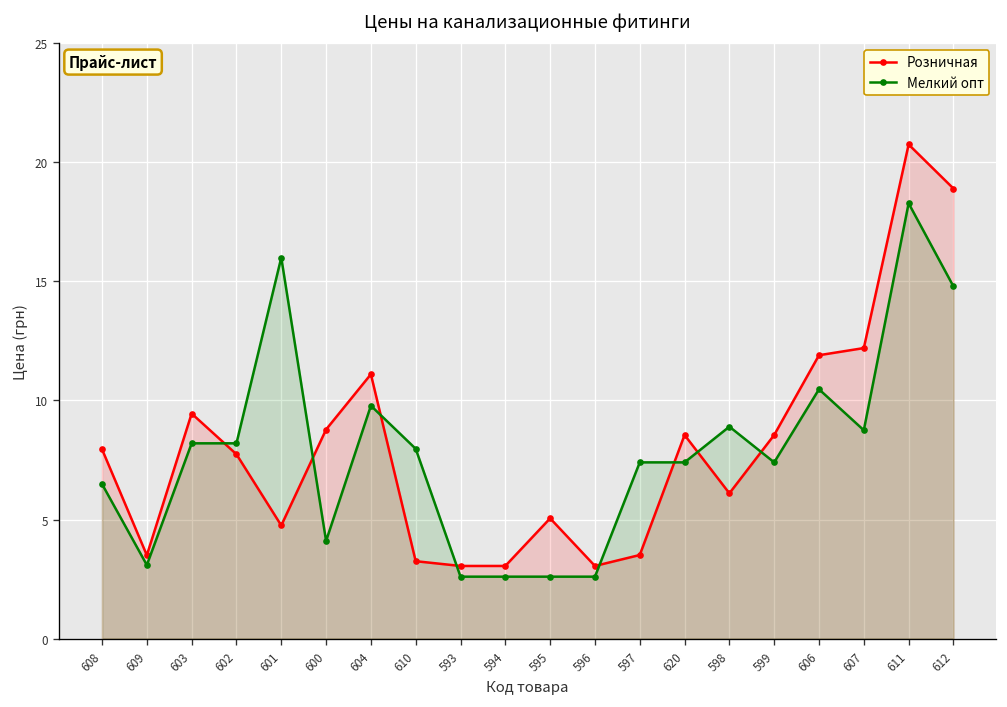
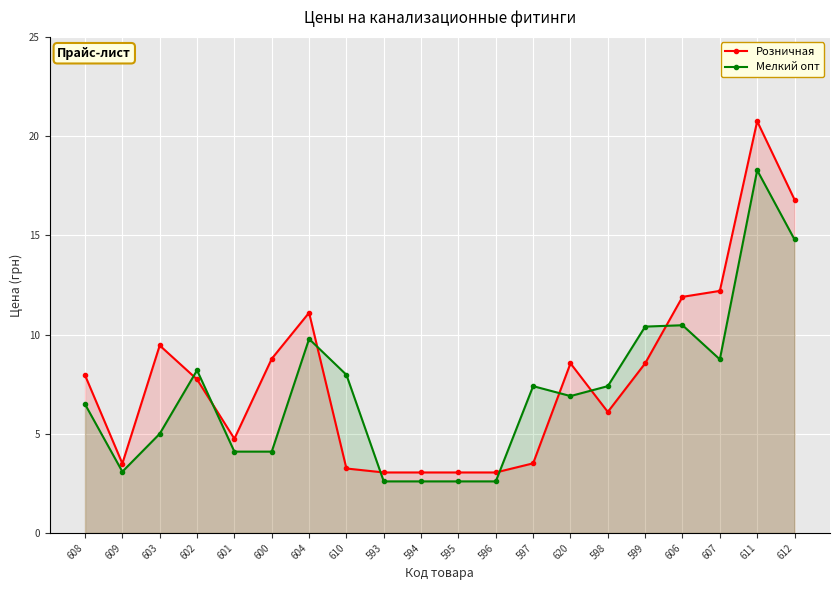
  {
    "Розничная": {
      "608": 8.0,
      "609": 3.5,
      "603": 9.5,
      "602": 7.7,
      "601": 4.8,
      "600": 8.8,
      "604": 11.1,
      "610": 3.3,
      "593": 3.1,
      "594": 3.1,
-     "595": 5.1,
+     "595": 3.1,
      "596": 3.1,
      "597": 3.5,
      "620": 8.6,
      "598": 6.1,
      "599": 8.6,
      "606": 11.9,
      "607": 12.2,
      "611": 20.8,
-     "612": 18.9
+     "612": 16.8
    },
    "Мелкий опт": {
      "608": 6.5,
      "609": 3.1,
-     "603": 8.2,
+     "603": 5.0,
      "602": 8.2,
-     "601": 16.0,
+     "601": 4.1,
      "600": 4.1,
      "604": 9.8,
      "610": 8.0,
      "593": 2.6,
      "594": 2.6,
      "595": 2.6,
      "596": 2.6,
      "597": 7.4,
-     "620": 7.4,
-     "598": 8.9,
-     "599": 7.4,
+     "620": 6.9,
+     "598": 7.4,
+     "599": 10.4,
      "606": 10.5,
      "607": 8.8,
      "611": 18.3,
      "612": 14.8
    }
  }
